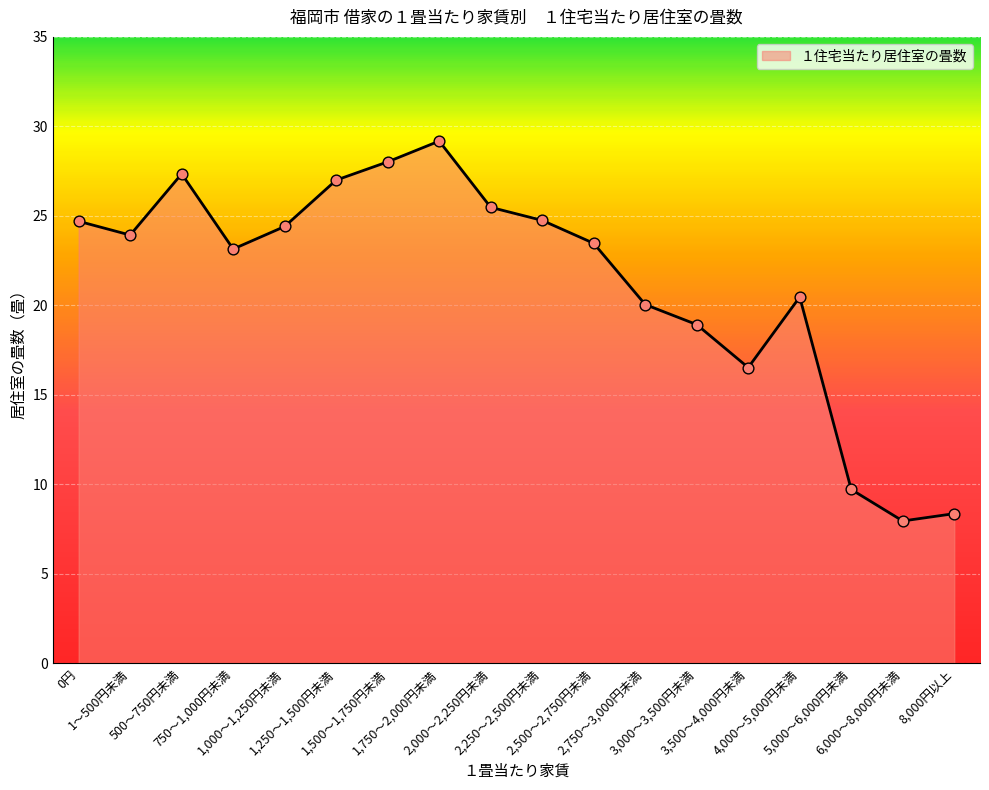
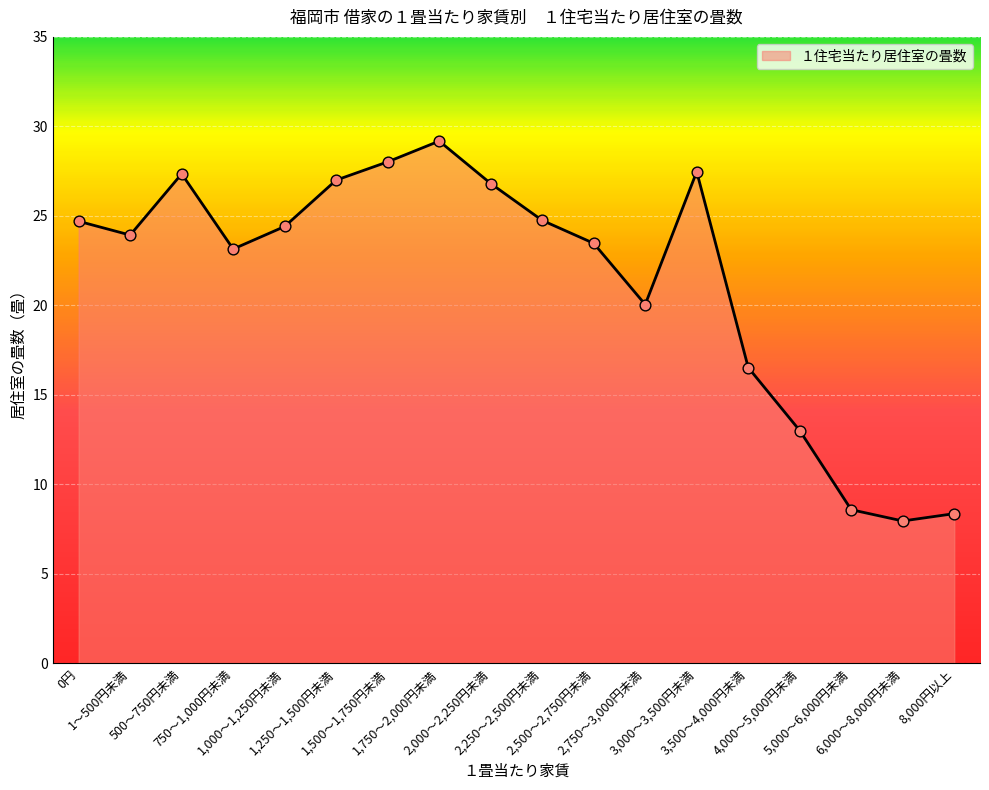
  {
    "0円": 24.7,
    "1～500円未満": 23.9,
    "500～750円未満": 27.4,
    "750～1,000円未満": 23.2,
    "1,000～1,250円未満": 24.4,
    "1,250～1,500円未満": 27.0,
    "1,500～1,750円未満": 28.0,
    "1,750～2,000円未満": 29.2,
-   "2,000～2,250円未満": 25.5,
+   "2,000～2,250円未満": 26.8,
    "2,250～2,500円未満": 24.8,
    "2,500～2,750円未満": 23.5,
    "2,750～3,000円未満": 20.1,
-   "3,000～3,500円未満": 18.9,
+   "3,000～3,500円未満": 27.5,
    "3,500～4,000円未満": 16.5,
-   "4,000～5,000円未満": 20.5,
-   "5,000～6,000円未満": 9.7,
+   "4,000～5,000円未満": 13.0,
+   "5,000～6,000円未満": 8.6,
    "6,000～8,000円未満": 8.0,
    "8,000円以上": 8.4
  }
